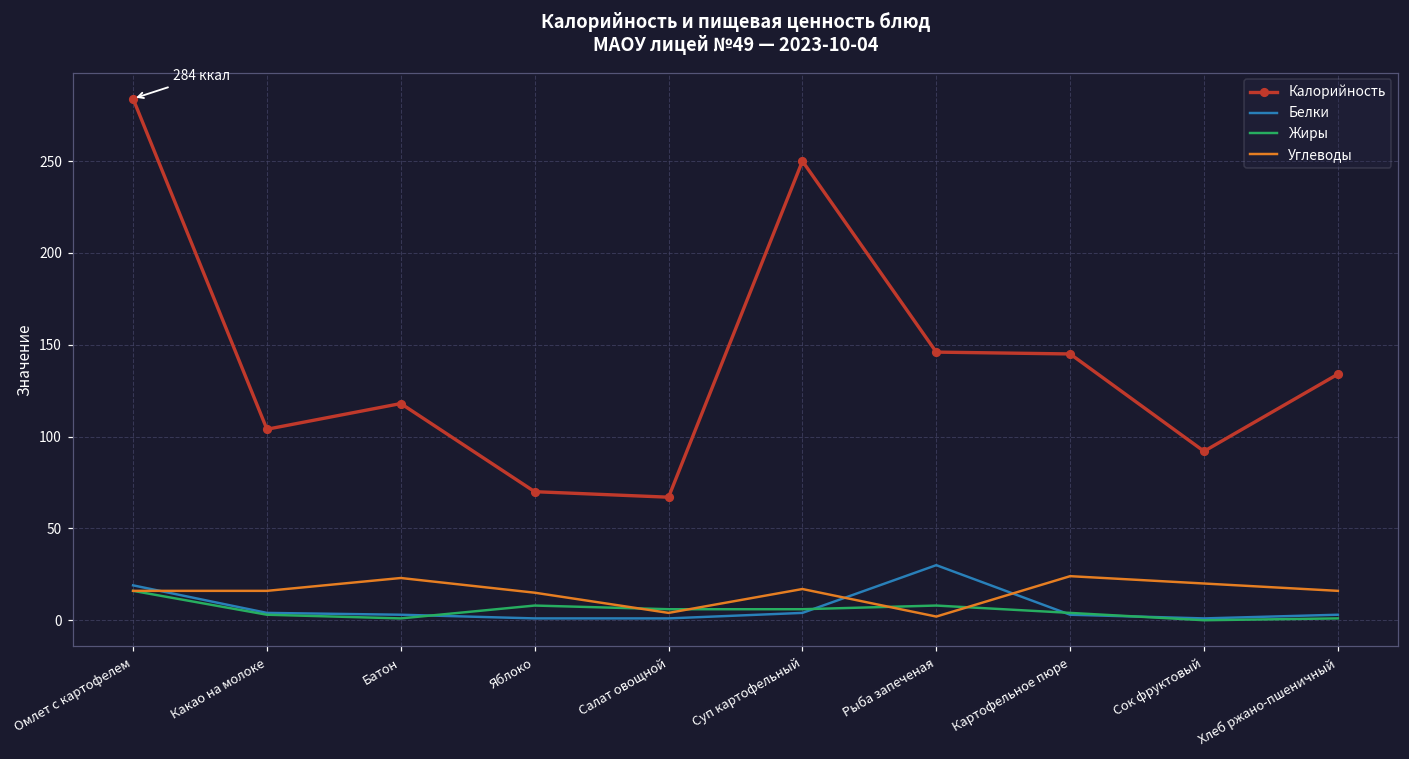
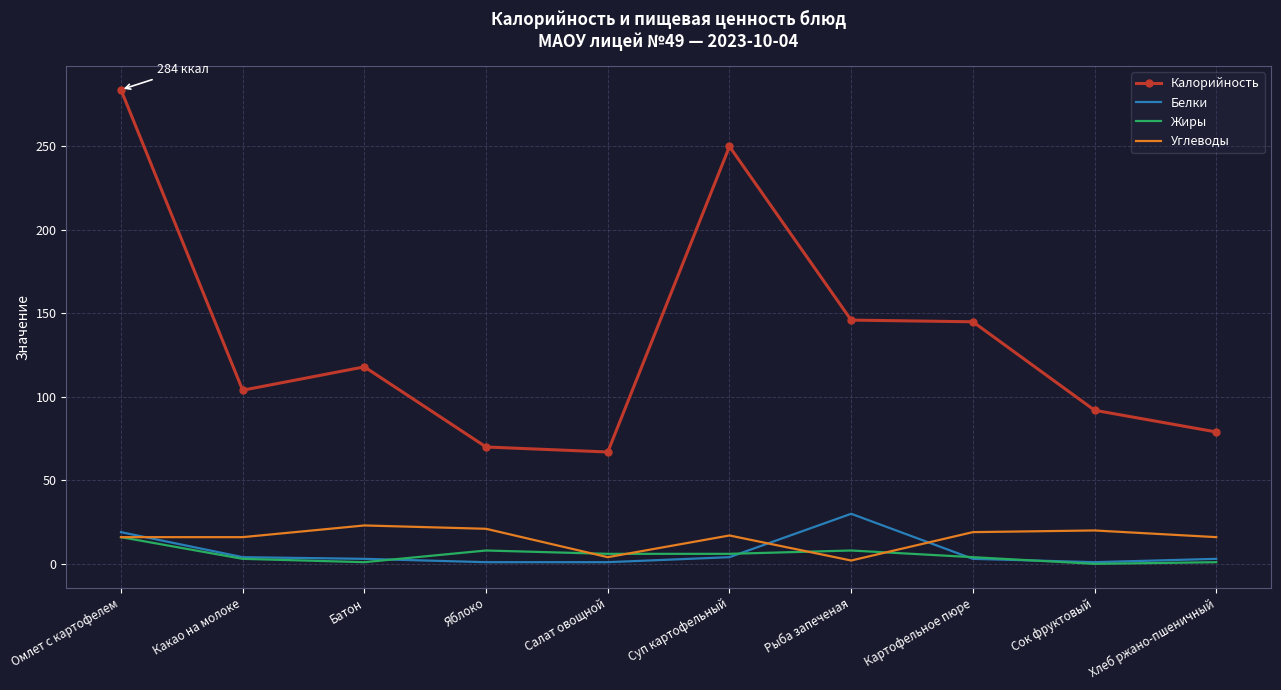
  {
    "Калорийность": {
      "Какао на молоке": 104,
      "Батон": 118,
      "Яблоко": 70,
      "Салат овощной": 67,
      "Суп картофельный": 250,
      "Рыба запеченая": 146,
      "Картофельное пюре": 145,
      "Сок фруктовый": 92,
-     "Хлеб ржано-пшеничный": 134
+     "Хлеб ржано-пшеничный": 79
    },
    "Белки": {
      "Омлет с картофелем": 19,
      "Батон": 3,
      "Яблоко": 1,
      "Салат овощной": 1,
      "Суп картофельный": 4,
      "Рыба запеченая": 30,
      "Хлеб ржано-пшеничный": 3
    },
    "Жиры": {
      "Батон": 1,
      "Яблоко": 8,
      "Салат овощной": 6,
      "Суп картофельный": 6,
      "Рыба запеченая": 8,
      "Хлеб ржано-пшеничный": 1
    },
    "Углеводы": {
      "Какао на молоке": 16,
      "Батон": 23,
-     "Яблоко": 15,
+     "Яблоко": 21,
      "Салат овощной": 4,
      "Суп картофельный": 17,
      "Рыба запеченая": 2,
-     "Картофельное пюре": 24,
+     "Картофельное пюре": 19,
      "Сок фруктовый": 20,
      "Хлеб ржано-пшеничный": 16
    }
  }
